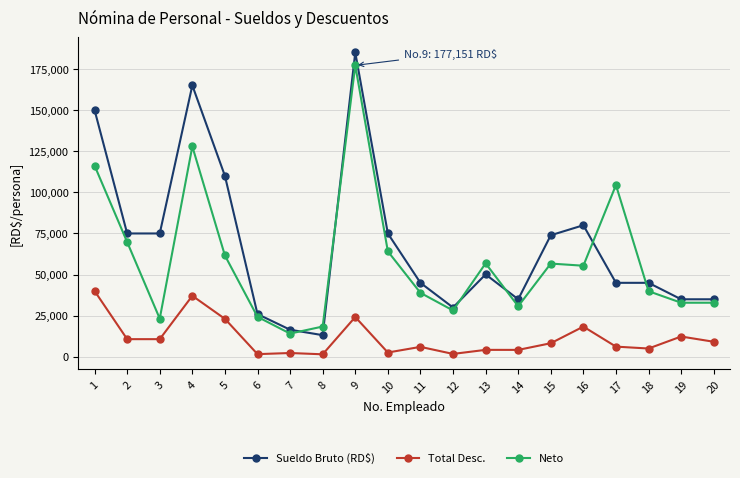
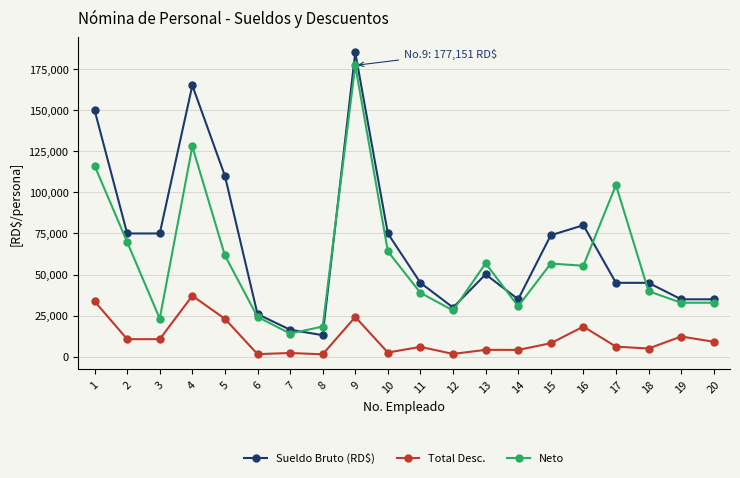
  {
    "Sueldo Bruto (RD$)": {
      "1": "150,000",
      "2": "75,000",
      "3": "75,000",
      "4": "165,000",
      "5": "110,000",
      "6": "26,000",
      "7": "17,000",
      "8": "13,000",
      "10": "75,000",
      "11": "45,000",
      "12": "30,000",
      "13": "50,000",
      "14": "35,000",
      "15": "74,000",
      "16": "80,000",
      "17": "45,000",
      "18": "45,000",
      "19": "35,000",
      "20": "35,000"
    },
    "Total Desc.": {
-     "1": "40,000",
+     "1": "34,000",
      "2": "11,000",
      "3": "11,000",
      "4": "37,000",
      "5": "23,000",
      "6": "2,000",
      "7": "2,000",
      "8": "2,000",
      "9": "24,000",
      "10": "3,000",
      "11": "6,000",
      "12": "2,000",
      "13": "4,000",
      "14": "4,000",
      "15": "8,000",
      "16": "18,000",
      "17": "6,000",
      "18": "5,000",
      "19": "12,000",
      "20": "9,000"
    },
    "Neto": {
      "9": "177,151"
    }
  }
